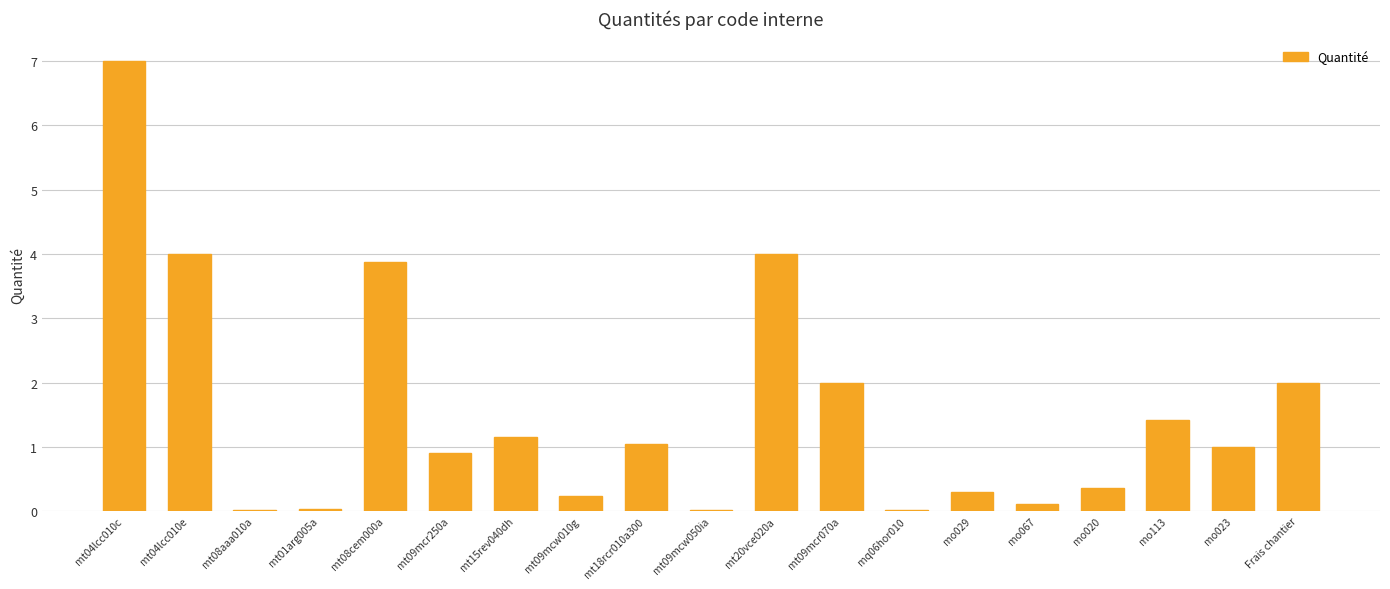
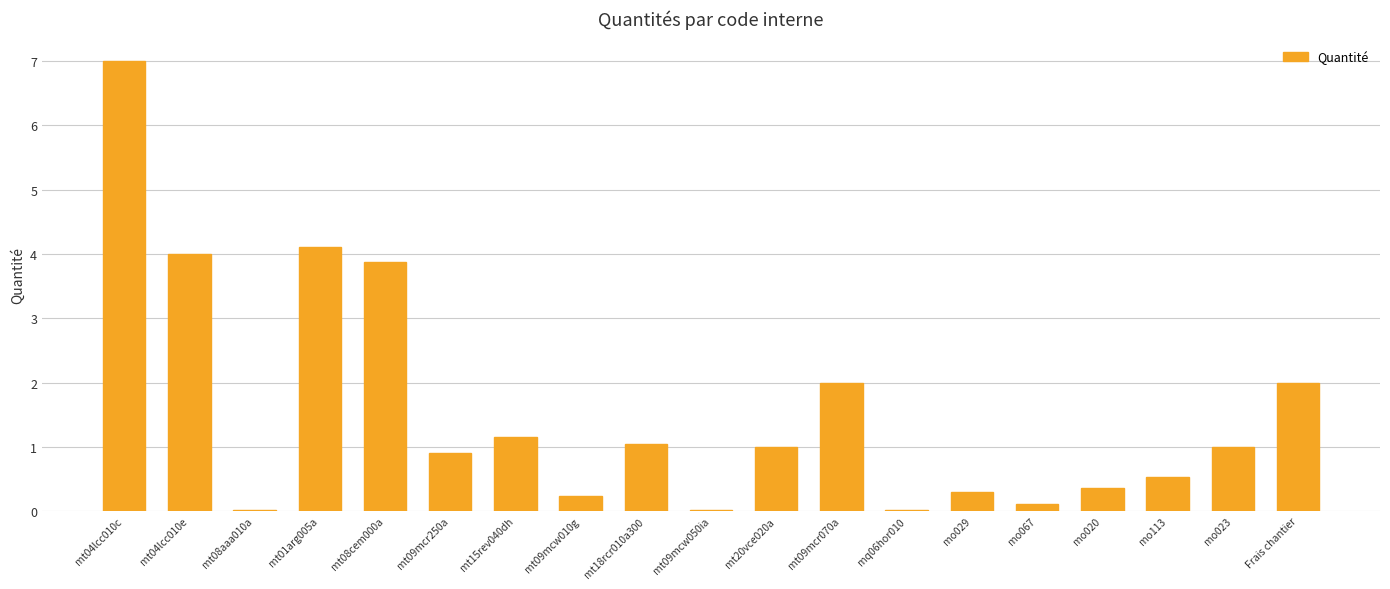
  {
    "mt04lcc010c": 7.0,
    "mt04lcc010e": 4.0,
-   "mt01arg005a": 0.0,
+   "mt01arg005a": 4.1,
    "mt08cem000a": 3.9,
    "mt09mcr250a": 0.9,
    "mt15rev040dh": 1.2,
    "mt09mcw010g": 0.2,
    "mt18rcr010a300": 1.1,
-   "mt20vce020a": 4,
+   "mt20vce020a": 1,
    "mt09mcr070a": 2.0,
    "mo029": 0.3,
    "mo067": 0.1,
    "mo020": 0.4,
-   "mo113": 1.4,
+   "mo113": 0.5,
    "mo023": 1.0,
    "Frais chantier": 2.0
  }
